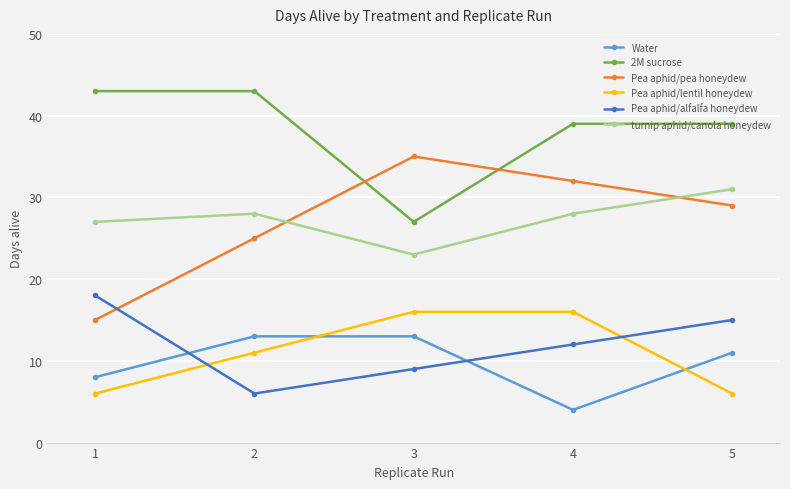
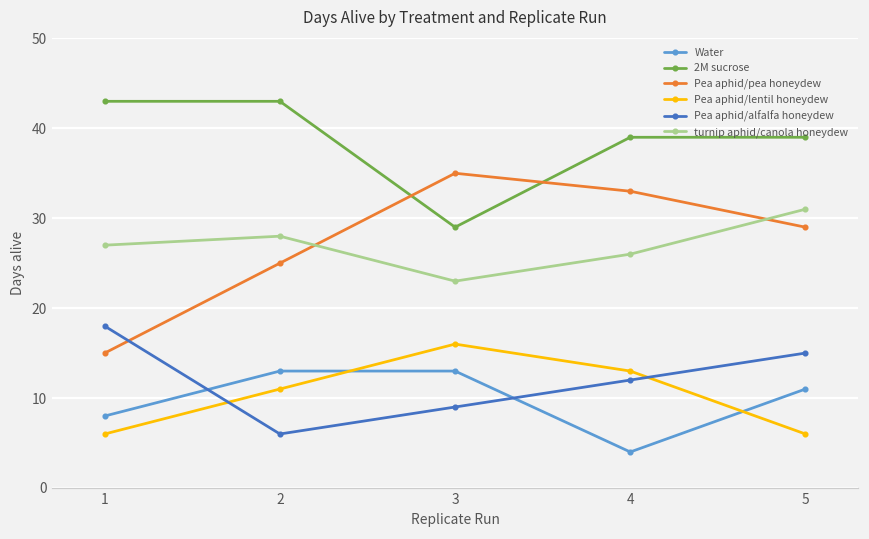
  {
    "2M sucrose": {
      "1": 43,
      "2": 43,
-     "3": 27,
+     "3": 29,
      "4": 39,
      "5": 39
    },
    "Pea aphid/pea honeydew": {
      "1": 15,
      "2": 25,
      "3": 35,
-     "4": 32,
+     "4": 33,
      "5": 29
    },
    "Pea aphid/lentil honeydew": {
      "1": 6,
      "2": 11,
      "3": 16,
-     "4": 16,
+     "4": 13,
      "5": 6
    },
    "turnip aphid/canola honeydew": {
      "1": 27,
      "2": 28,
      "3": 23,
-     "4": 28,
+     "4": 26,
      "5": 31
    }
  }
